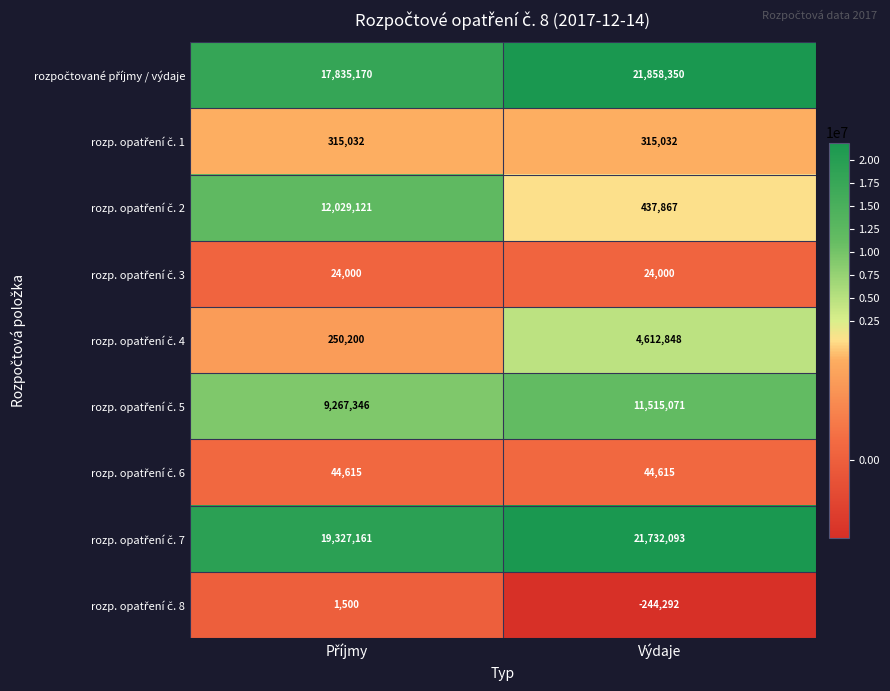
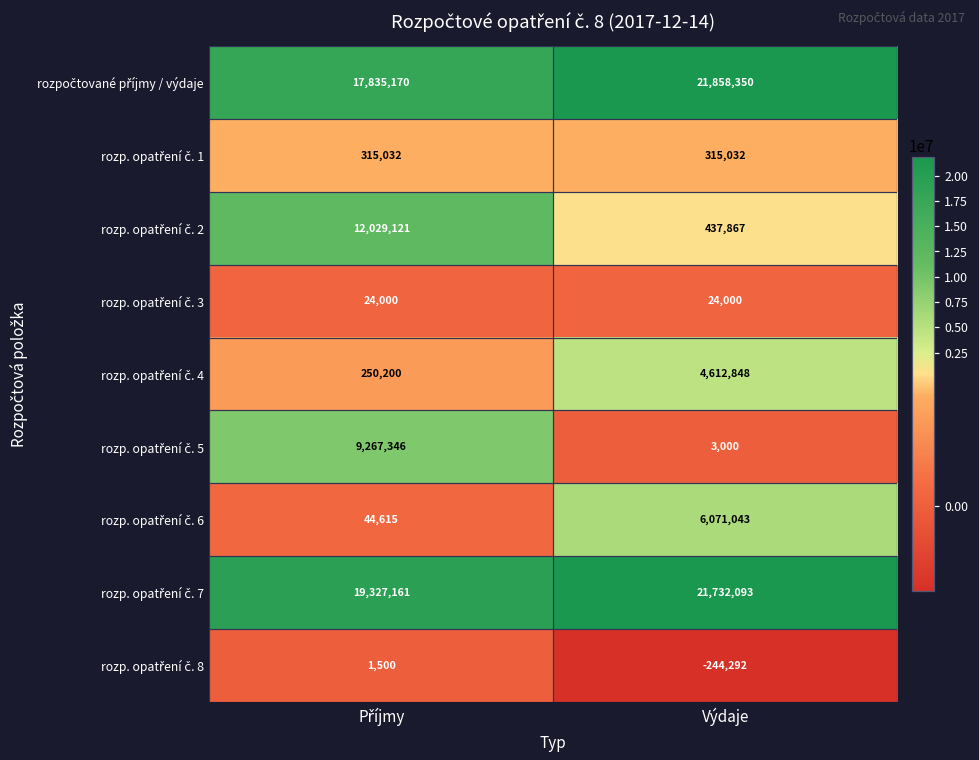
  {
    "rozpočtované příjmy / výdaje": {
      "Příjmy": "17,835,170",
      "Výdaje": "21,858,350"
    },
    "rozp. opatření č. 1": {
      "Příjmy": "315,032",
      "Výdaje": "315,032"
    },
    "rozp. opatření č. 2": {
      "Příjmy": "12,029,121",
      "Výdaje": "437,867"
    },
    "rozp. opatření č. 3": {
      "Příjmy": "24,000",
      "Výdaje": "24,000"
    },
    "rozp. opatření č. 4": {
      "Příjmy": "250,200",
      "Výdaje": "4,612,848"
    },
    "rozp. opatření č. 5": {
      "Příjmy": "9,267,346",
-     "Výdaje": "11,515,071"
+     "Výdaje": "3,000"
    },
    "rozp. opatření č. 6": {
      "Příjmy": "44,615",
-     "Výdaje": "44,615"
+     "Výdaje": "6,071,043"
    },
    "rozp. opatření č. 7": {
      "Příjmy": "19,327,161",
      "Výdaje": "21,732,093"
    },
    "rozp. opatření č. 8": {
      "Příjmy": "1,500",
      "Výdaje": "-244,292"
    }
  }
